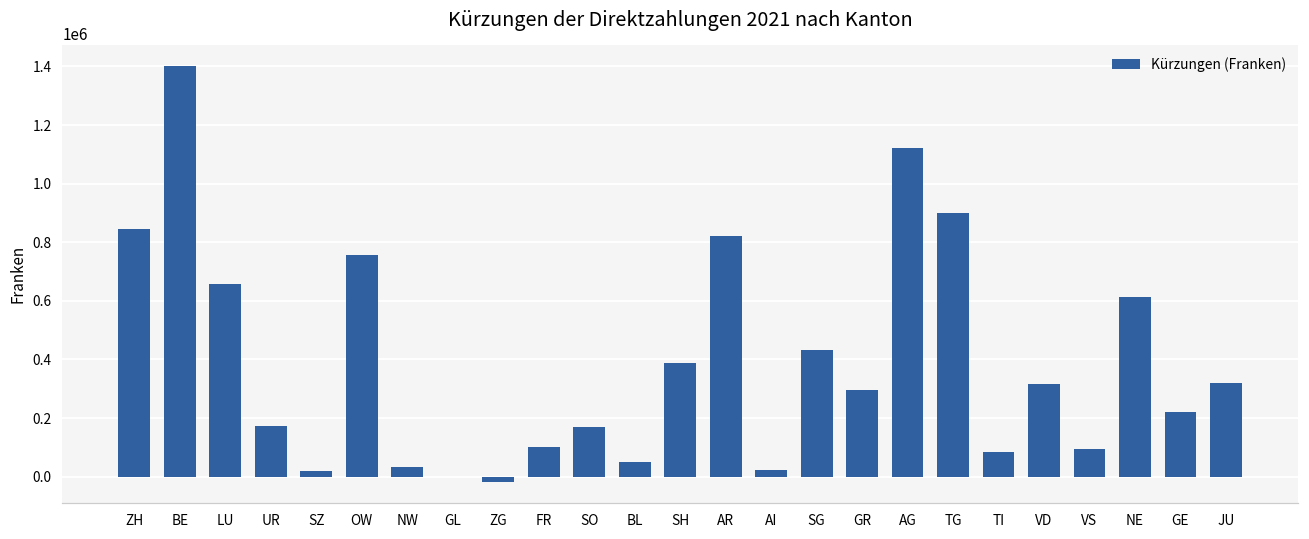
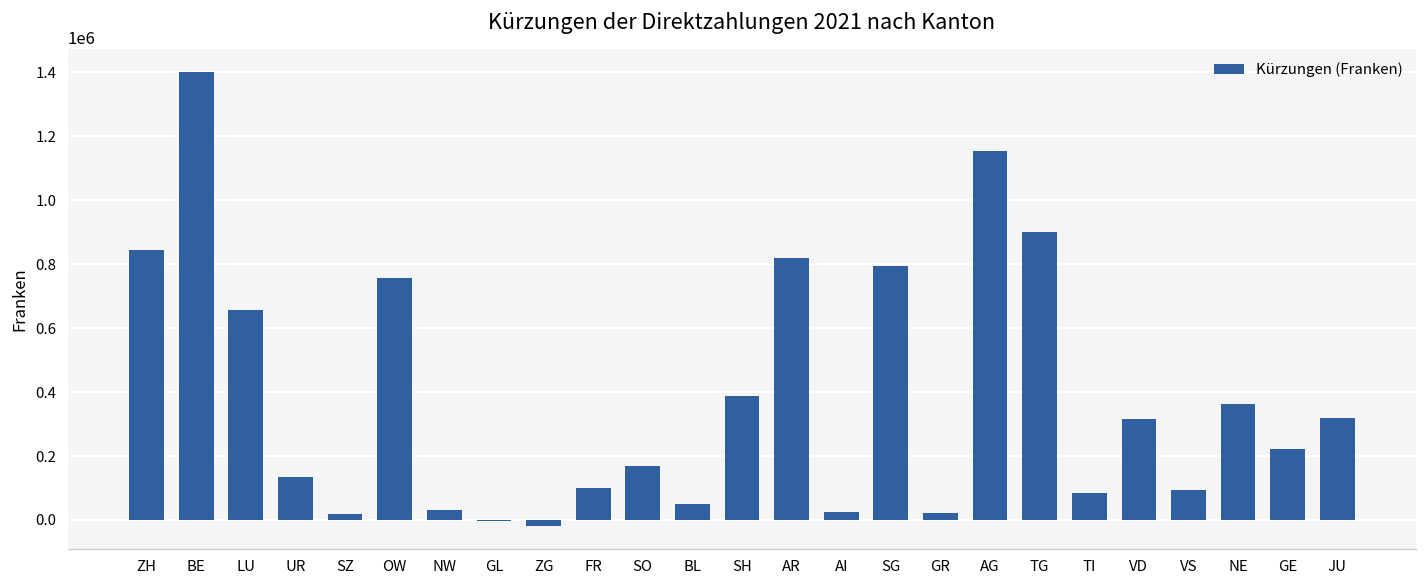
  {
    "ZH": 840000,
    "BE": 1400000,
    "LU": 660000,
-   "UR": 170000,
+   "UR": 140000,
    "SZ": 20000,
    "OW": 760000,
    "NW": 30000,
    "ZG": -20000,
    "FR": 100000,
    "SO": 170000,
    "BL": 50000,
    "SH": 390000,
    "AR": 820000,
    "AI": 20000,
-   "SG": 430000,
-   "GR": 300000,
-   "AG": 1120000,
+   "SG": 790000,
+   "GR": 20000,
+   "AG": 1150000,
    "TG": 900000,
    "TI": 80000,
    "VD": 310000,
    "VS": 90000,
-   "NE": 610000,
+   "NE": 360000,
    "GE": 220000,
    "JU": 320000
  }
